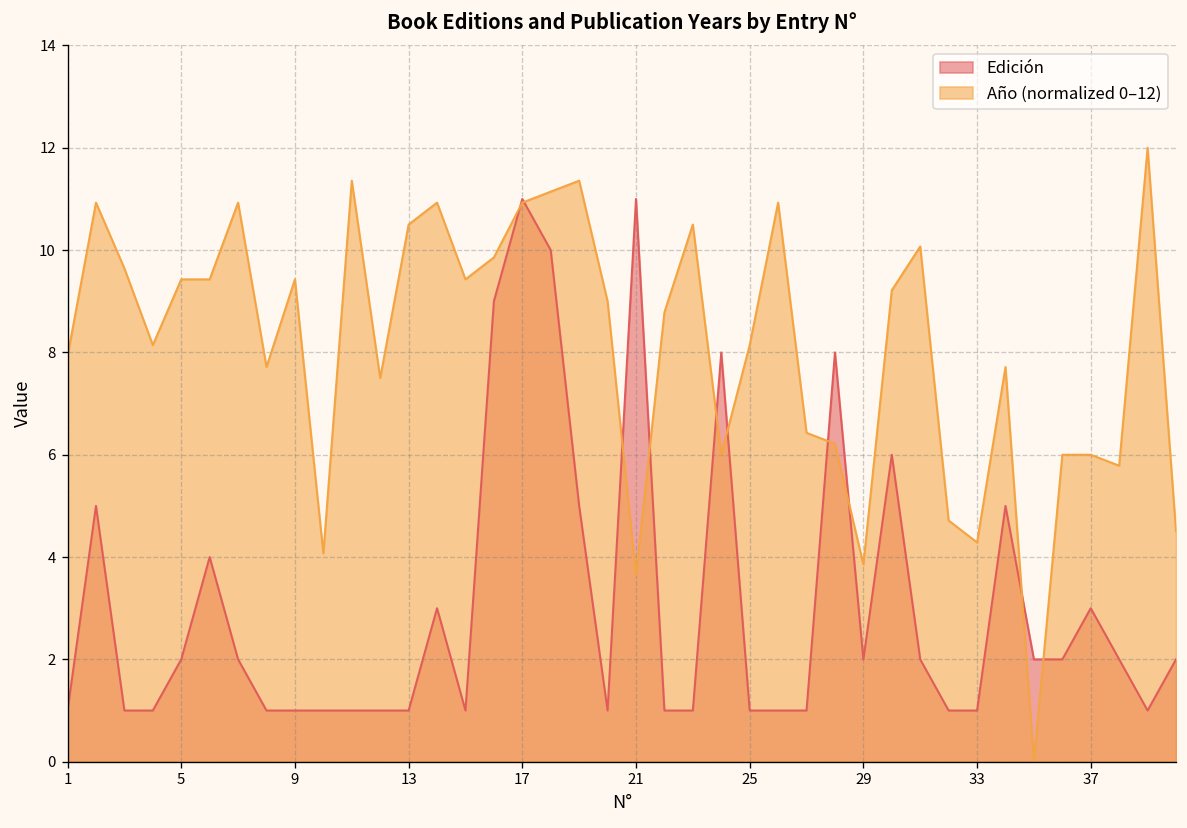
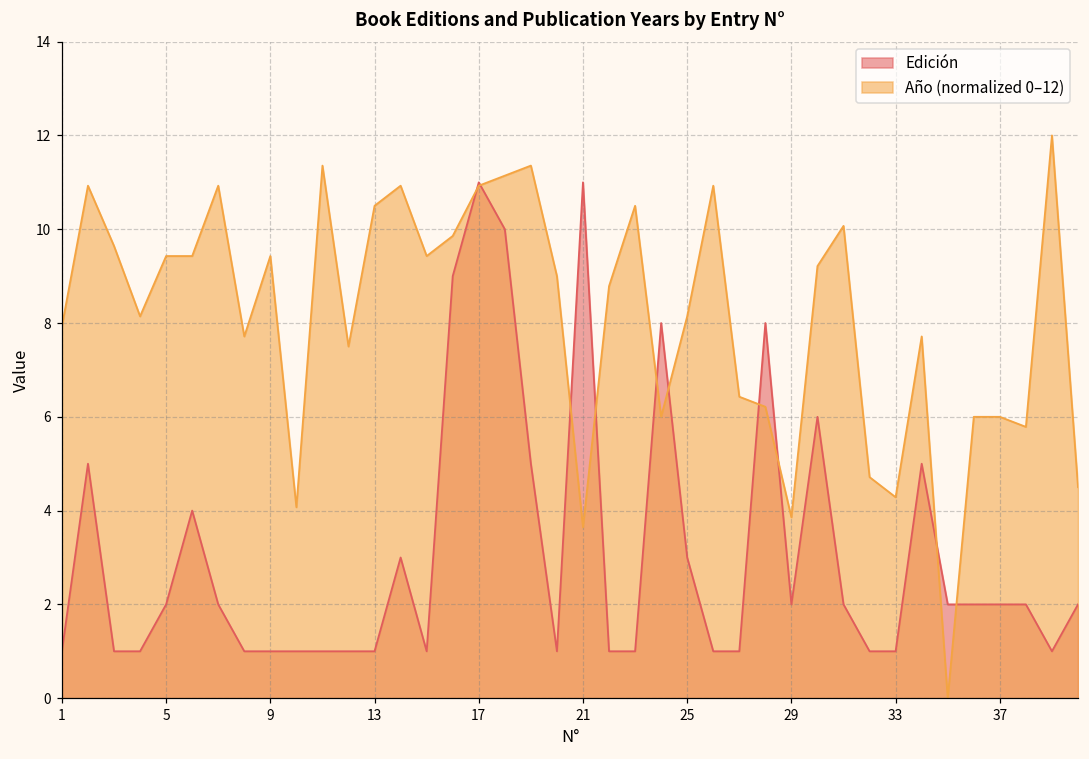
  {
    "Edición": {
      "1": 1,
      "5": 2,
      "9": 1,
      "13": 1,
      "17": 11,
      "21": 11,
-     "25": 1,
+     "25": 3,
      "29": 2,
      "33": 1,
-     "37": 3
+     "37": 2
    },
    "Año (normalized 0–12)": {
      "1": 7.9,
      "5": 9.4,
      "9": 9.4,
      "13": 10.5,
      "17": 10.9,
      "21": 3.6,
      "25": 8.1,
      "29": 3.9,
      "33": 4.3,
      "37": 6
    }
  }
